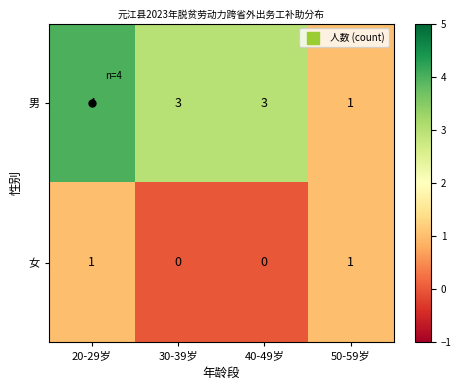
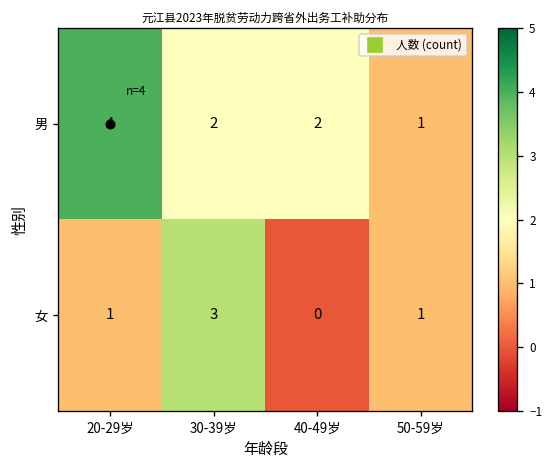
  {
    "男": {
      "20-29岁": 4,
-     "30-39岁": 3,
-     "40-49岁": 3,
+     "30-39岁": 2,
+     "40-49岁": 2,
      "50-59岁": 1
    },
    "女": {
      "20-29岁": 1,
-     "30-39岁": 0,
+     "30-39岁": 3,
      "40-49岁": 0,
      "50-59岁": 1
    }
  }
